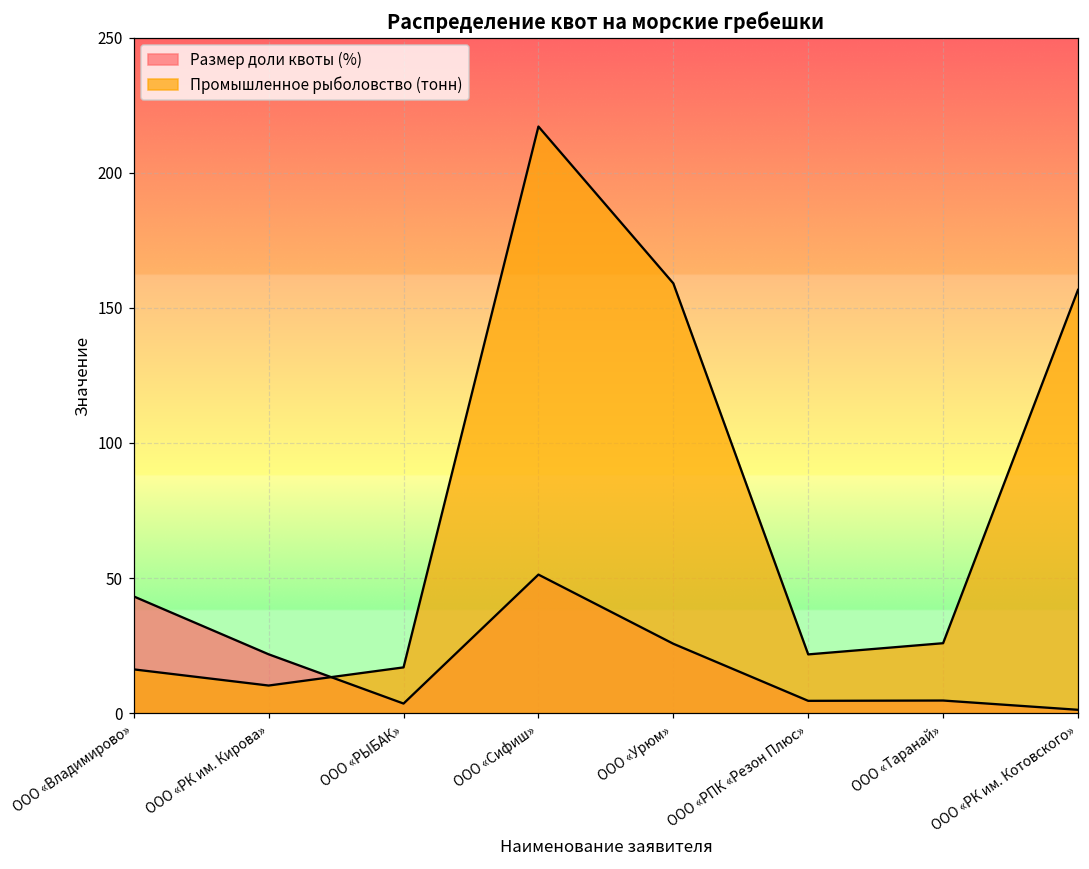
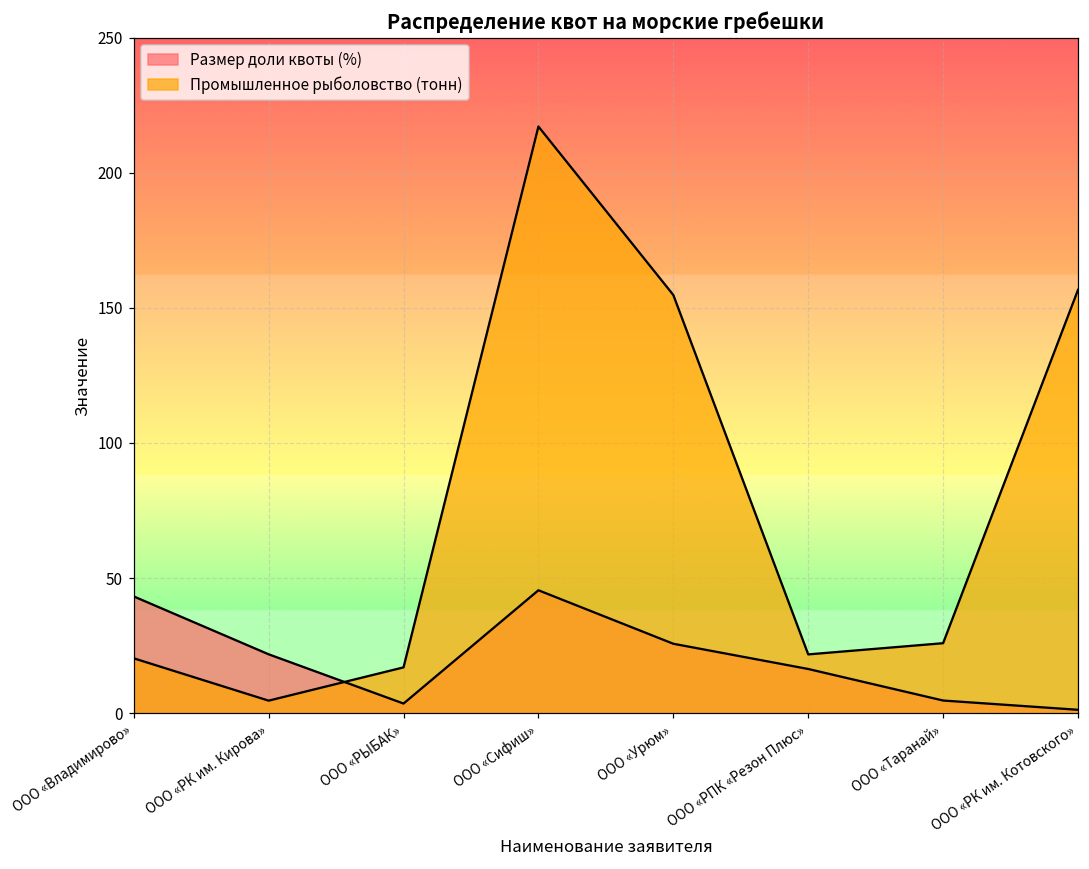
  {
    "Размер доли квоты (%)": {
      "ООО «Владимирово»": 43,
      "ООО «РК им. Кирова»": 22,
      "ООО «РЫБАК»": 4,
-     "ООО «Сифиш»": 51,
+     "ООО «Сифиш»": 45,
      "ООО «Урюм»": 26,
-     "ООО «РПК «Резон Плюс»": 5,
+     "ООО «РПК «Резон Плюс»": 16,
      "ООО «Таранай»": 5,
      "ООО «РК им. Котовского»": 1
    },
    "Промышленное рыболовство (тонн)": {
-     "ООО «Владимирово»": 16,
-     "ООО «РК им. Кирова»": 10,
+     "ООО «Владимирово»": 20,
+     "ООО «РК им. Кирова»": 5,
      "ООО «РЫБАК»": 17,
      "ООО «Сифиш»": 217,
-     "ООО «Урюм»": 159,
+     "ООО «Урюм»": 155,
      "ООО «РПК «Резон Плюс»": 22,
      "ООО «Таранай»": 26,
      "ООО «РК им. Котовского»": 157
    }
  }
